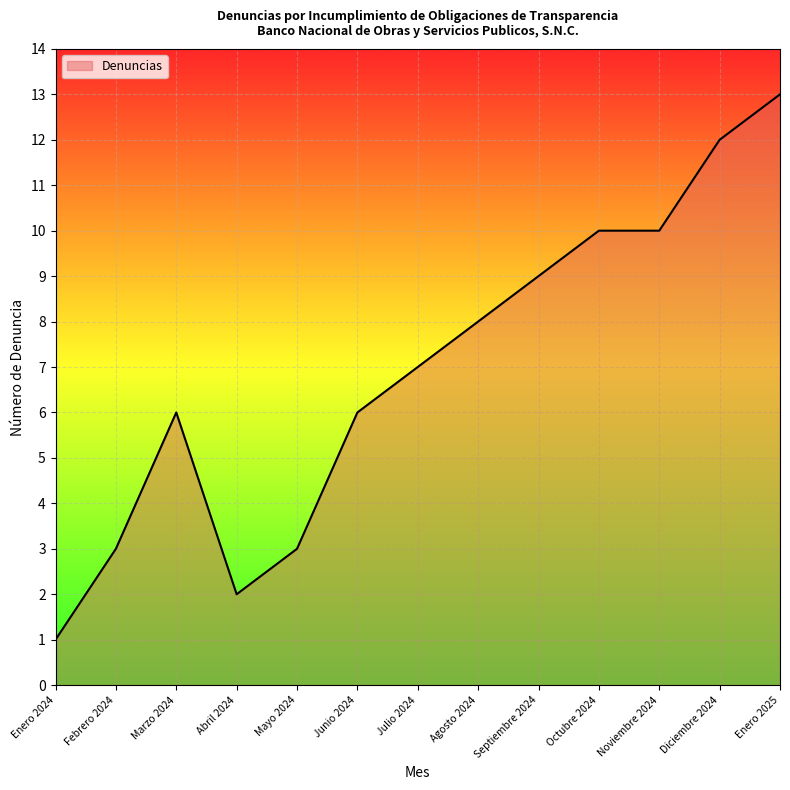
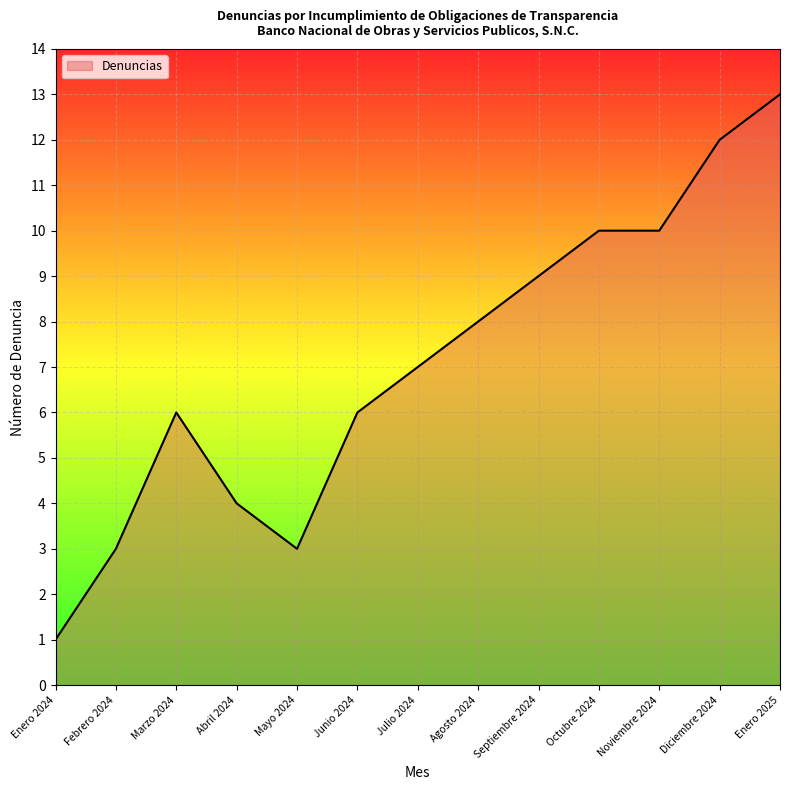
  {
    "Enero 2024": 1,
    "Febrero 2024": 3,
    "Marzo 2024": 6,
-   "Abril 2024": 2,
+   "Abril 2024": 4,
    "Mayo 2024": 3,
    "Junio 2024": 6,
    "Julio 2024": 7,
    "Agosto 2024": 8,
    "Septiembre 2024": 9,
    "Octubre 2024": 10,
    "Noviembre 2024": 10,
    "Diciembre 2024": 12,
    "Enero 2025": 13
  }
